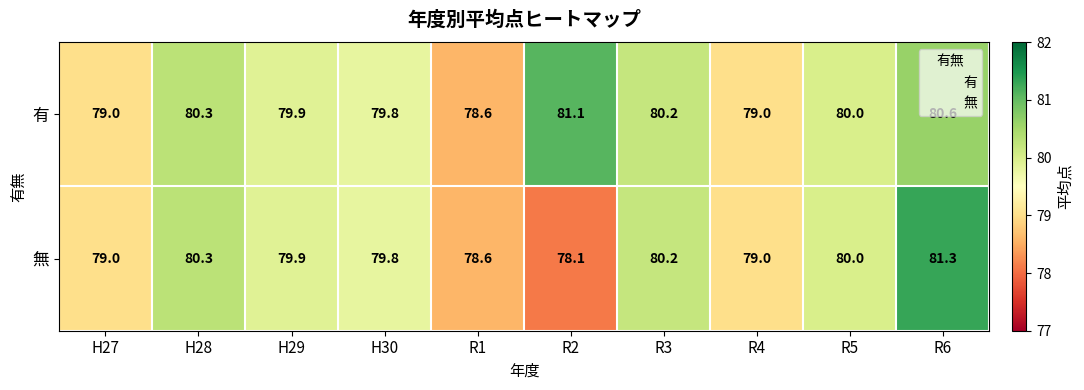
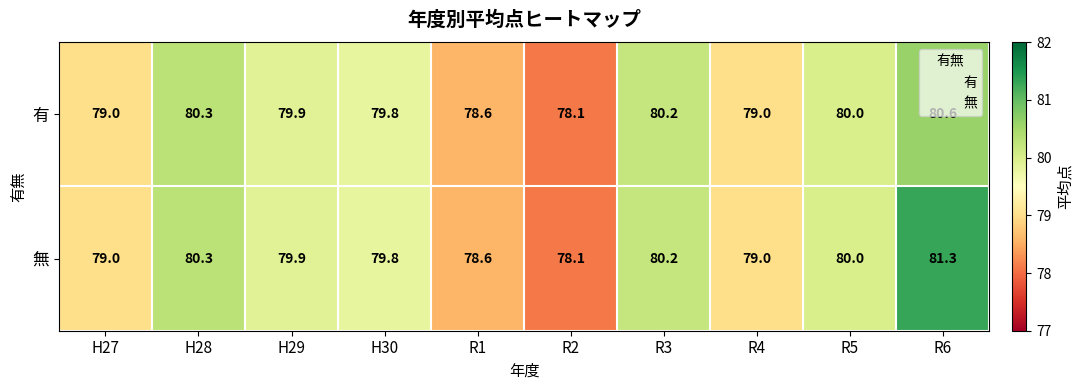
  {
    "有": {
      "H27": 79.0,
      "H28": 80.3,
      "H29": 79.9,
      "H30": 79.8,
      "R1": 78.6,
-     "R2": 81.1,
+     "R2": 78.1,
      "R3": 80.2,
      "R4": 79.0,
      "R5": 80.0
    },
    "無": {
      "H27": 79.0,
      "H28": 80.3,
      "H29": 79.9,
      "H30": 79.8,
      "R1": 78.6,
      "R2": 78.1,
      "R3": 80.2,
      "R4": 79.0,
      "R5": 80.0,
      "R6": 81.3
    }
  }
